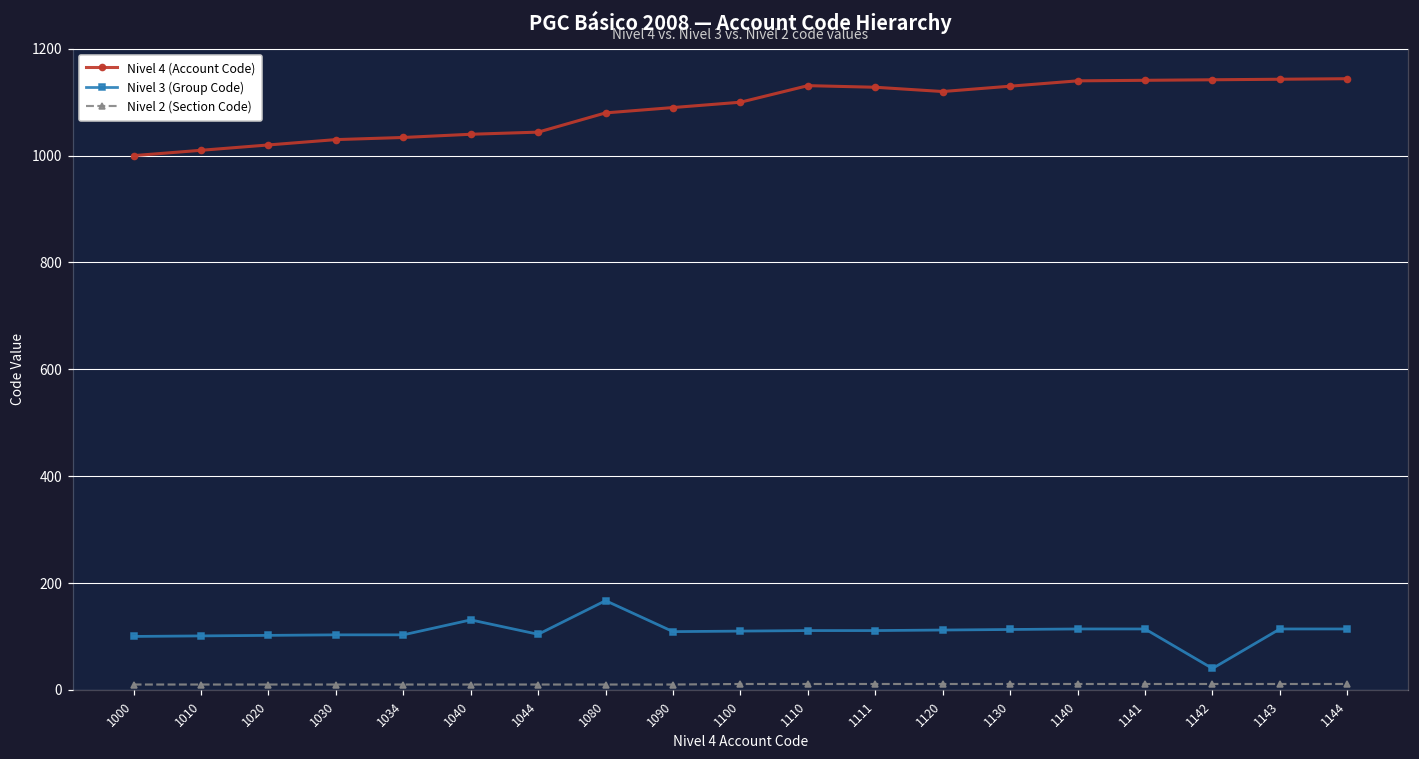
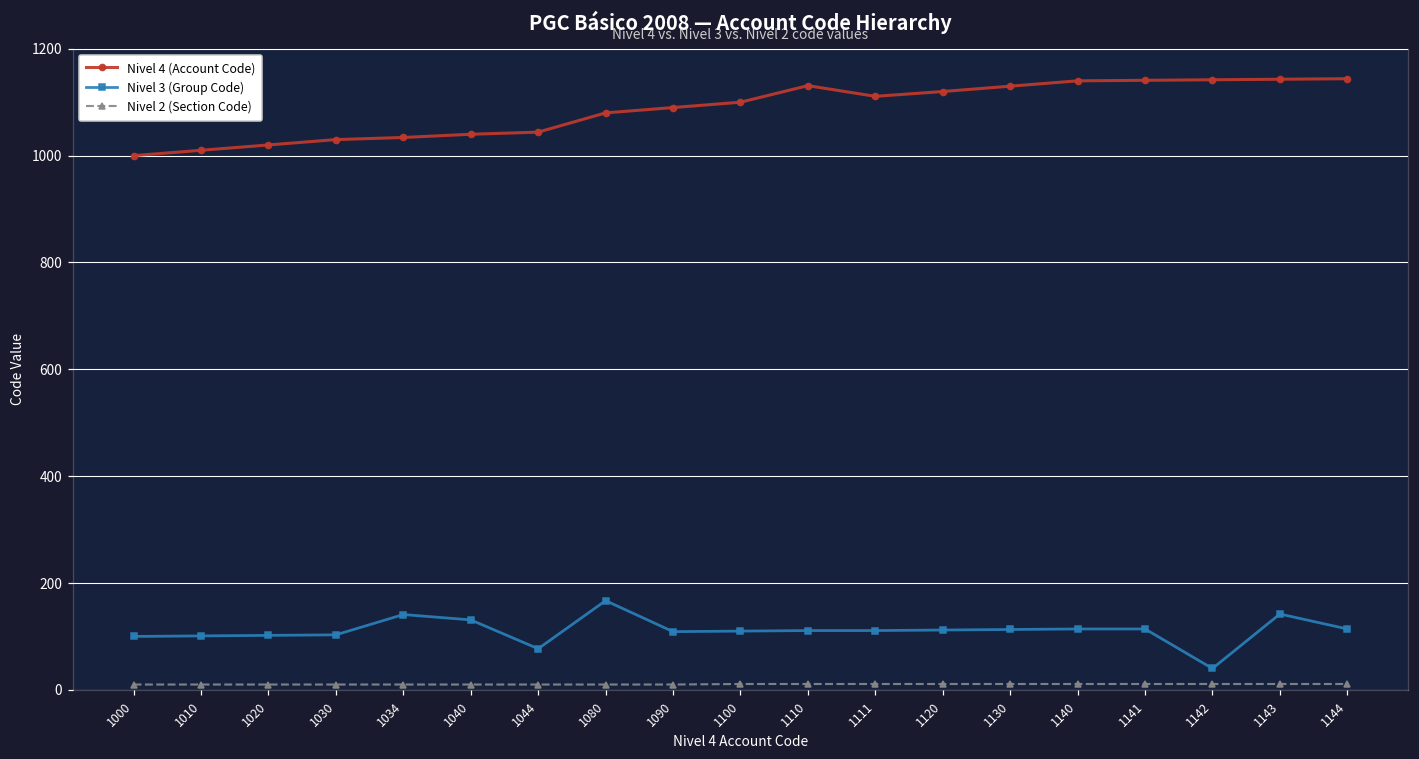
  {
    "Nivel 4 (Account Code)": {
      "1000": 1000,
      "1010": 1010,
      "1020": 1020,
      "1030": 1030,
      "1034": 1030,
      "1040": 1040,
      "1044": 1040,
      "1080": 1080,
      "1090": 1090,
      "1100": 1100,
      "1110": 1130,
-     "1111": 1130,
+     "1111": 1110,
      "1120": 1120,
      "1130": 1130,
      "1140": 1140,
      "1141": 1140,
      "1142": 1140,
      "1143": 1140,
      "1144": 1140
    },
    "Nivel 3 (Group Code)": {
      "1000": 100,
      "1010": 100,
      "1020": 100,
      "1030": 100,
-     "1034": 100,
+     "1034": 140,
      "1040": 130,
-     "1044": 100,
+     "1044": 80,
      "1080": 170,
      "1090": 110,
      "1100": 110,
      "1110": 110,
      "1111": 110,
      "1120": 110,
      "1130": 110,
      "1140": 110,
      "1141": 110,
      "1142": 40,
-     "1143": 110,
+     "1143": 140,
      "1144": 110
    },
    "Nivel 2 (Section Code)": {
      "1000": 10,
      "1010": 10,
      "1020": 10,
      "1030": 10,
      "1034": 10,
      "1040": 10,
      "1044": 10,
      "1080": 10,
      "1090": 10,
      "1100": 10,
      "1110": 10,
      "1111": 10,
      "1120": 10,
      "1130": 10,
      "1140": 10,
      "1141": 10,
      "1142": 10,
      "1143": 10,
      "1144": 10
    }
  }
